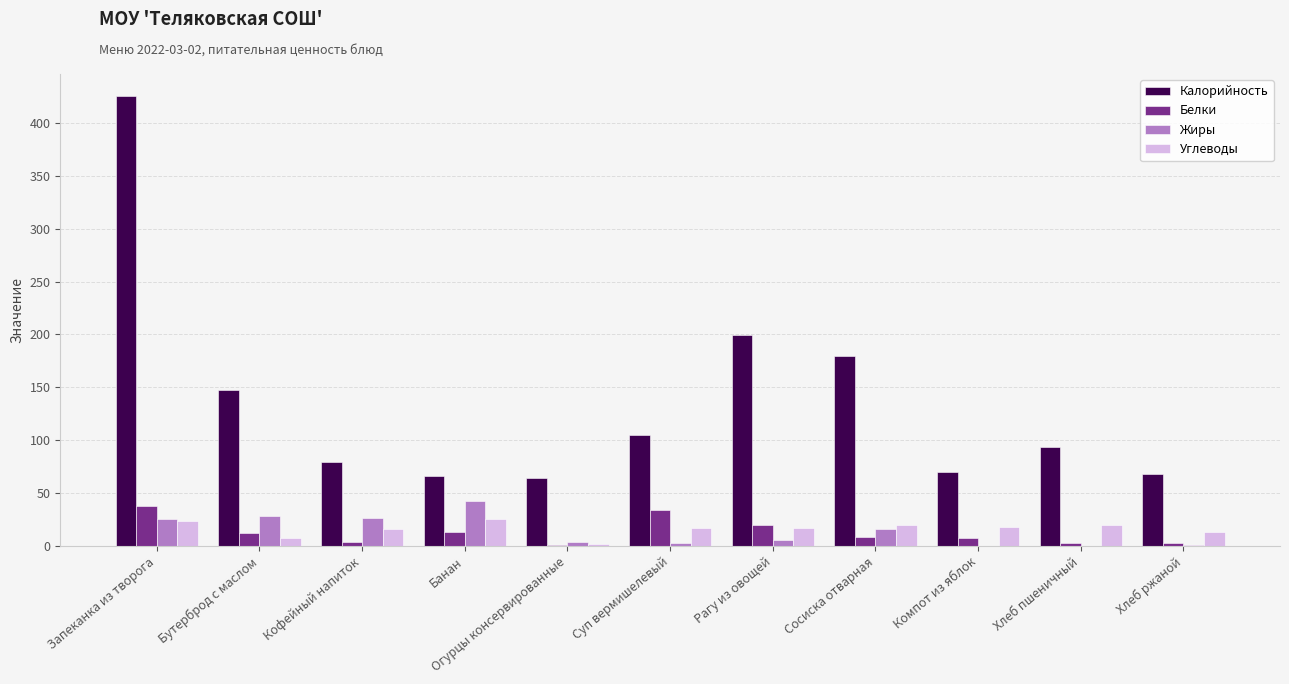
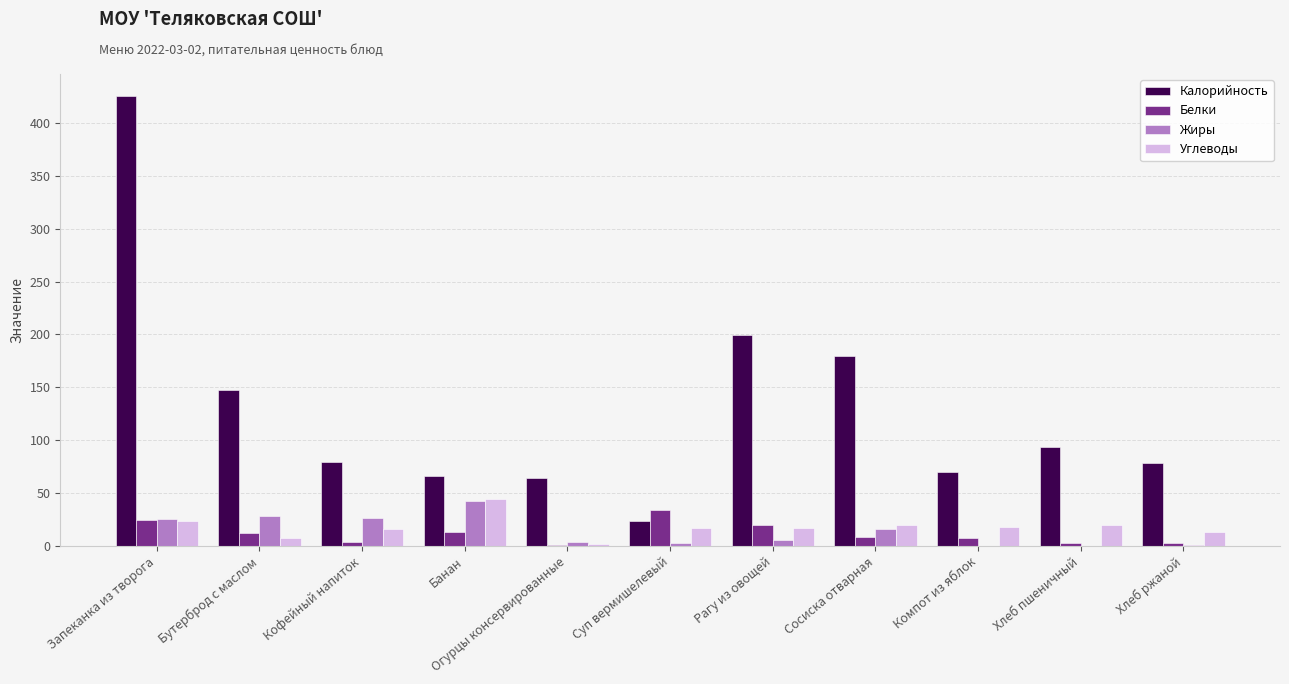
  {
    "Калорийность": {
      "Запеканка из творога": 425,
      "Бутерброд с маслом": 147,
      "Кофейный напиток": 79,
      "Банан": 66,
      "Огурцы консервированные": 64,
-     "Суп вермишелевый": 105,
+     "Суп вермишелевый": 24,
      "Рагу из овощей": 199,
      "Сосиска отварная": 179,
      "Компот из яблок": 69,
      "Хлеб пшеничный": 94,
-     "Хлеб ржаной": 68
+     "Хлеб ржаной": 78
    },
    "Белки": {
-     "Запеканка из творога": 38,
+     "Запеканка из творога": 24,
      "Бутерброд с маслом": 12,
      "Кофейный напиток": 3,
      "Банан": 13,
      "Суп вермишелевый": 34,
      "Рагу из овощей": 20,
      "Сосиска отварная": 8,
      "Компот из яблок": 8,
      "Хлеб пшеничный": 3,
      "Хлеб ржаной": 3
    },
    "Жиры": {
      "Запеканка из творога": 25,
      "Бутерброд с маслом": 29,
      "Кофейный напиток": 26,
      "Банан": 42,
      "Огурцы консервированные": 4,
      "Суп вермишелевый": 3,
      "Рагу из овощей": 5,
      "Сосиска отварная": 16
    },
    "Углеводы": {
      "Запеканка из творога": 24,
      "Бутерброд с маслом": 8,
      "Кофейный напиток": 16,
-     "Банан": 25,
+     "Банан": 45,
      "Суп вермишелевый": 17,
      "Рагу из овощей": 17,
      "Сосиска отварная": 20,
      "Компот из яблок": 18,
      "Хлеб пшеничный": 20,
      "Хлеб ржаной": 13
    }
  }
